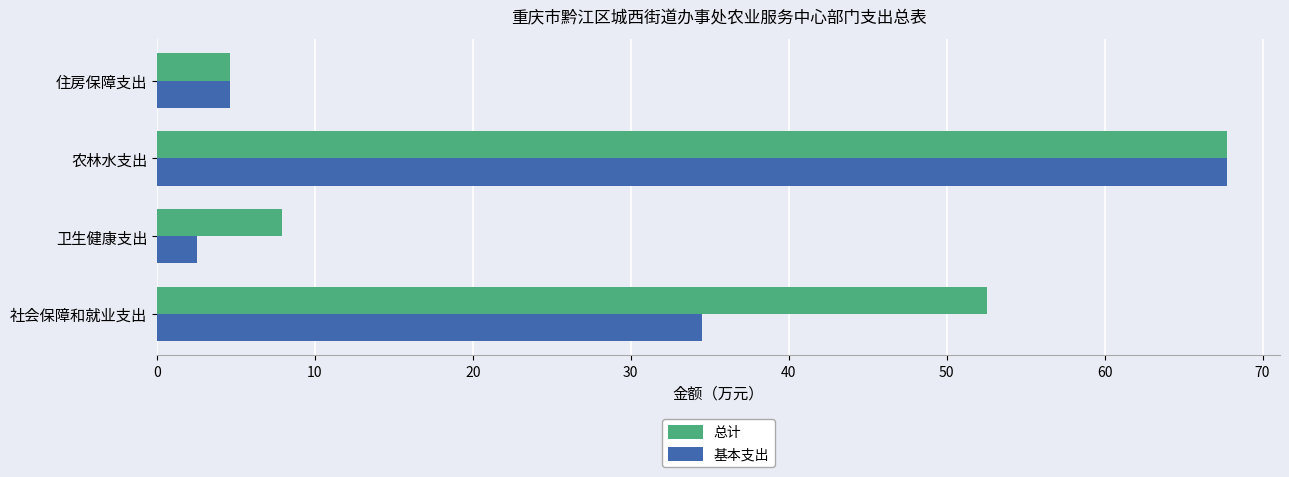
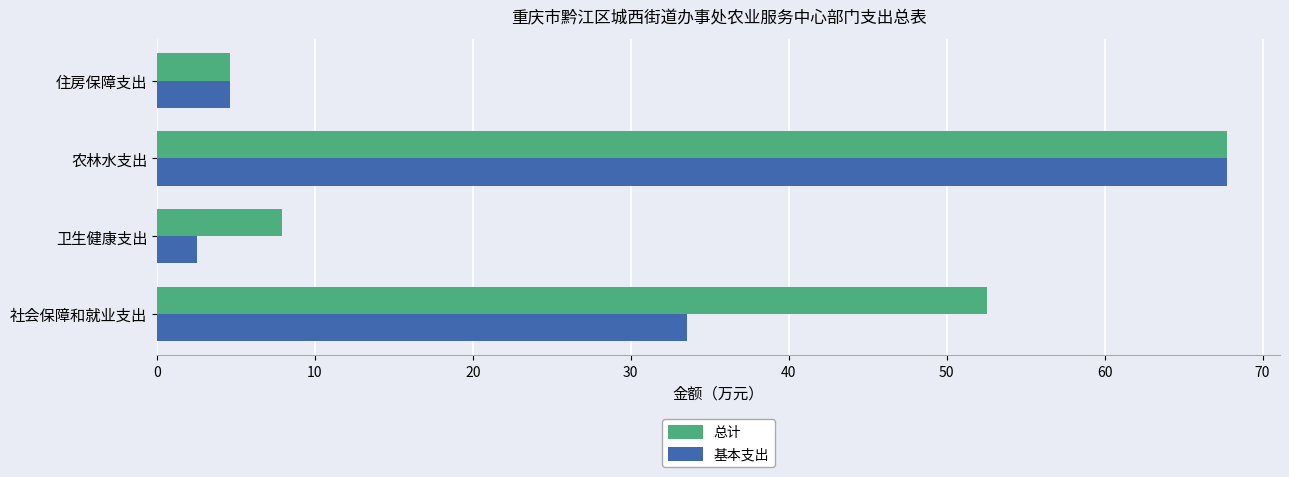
  {
    "总计": {
      "住房保障支出": 4.6,
      "农林水支出": 67.7,
      "卫生健康支出": 7.9,
      "社会保障和就业支出": 52.6
    },
    "基本支出": {
      "住房保障支出": 4.6,
      "农林水支出": 67.7,
      "卫生健康支出": 2.5,
-     "社会保障和就业支出": 34.5
+     "社会保障和就业支出": 33.6
    }
  }
